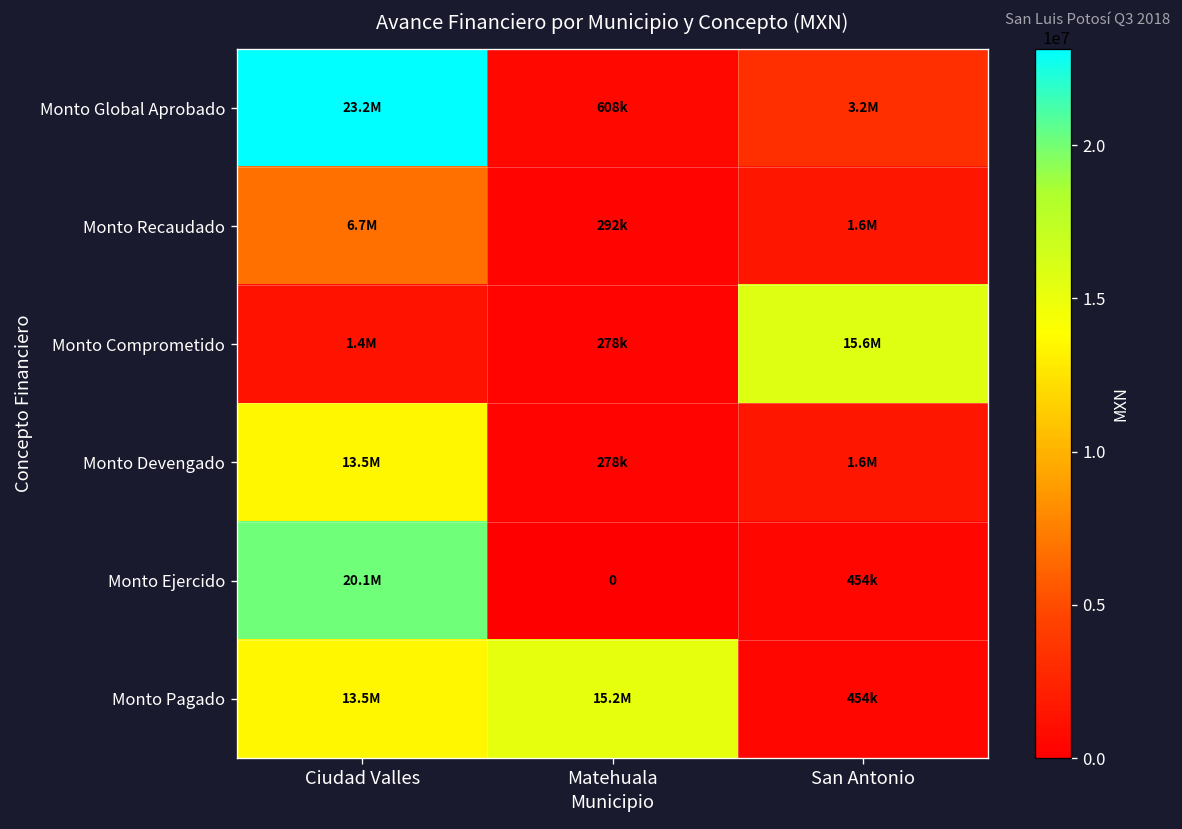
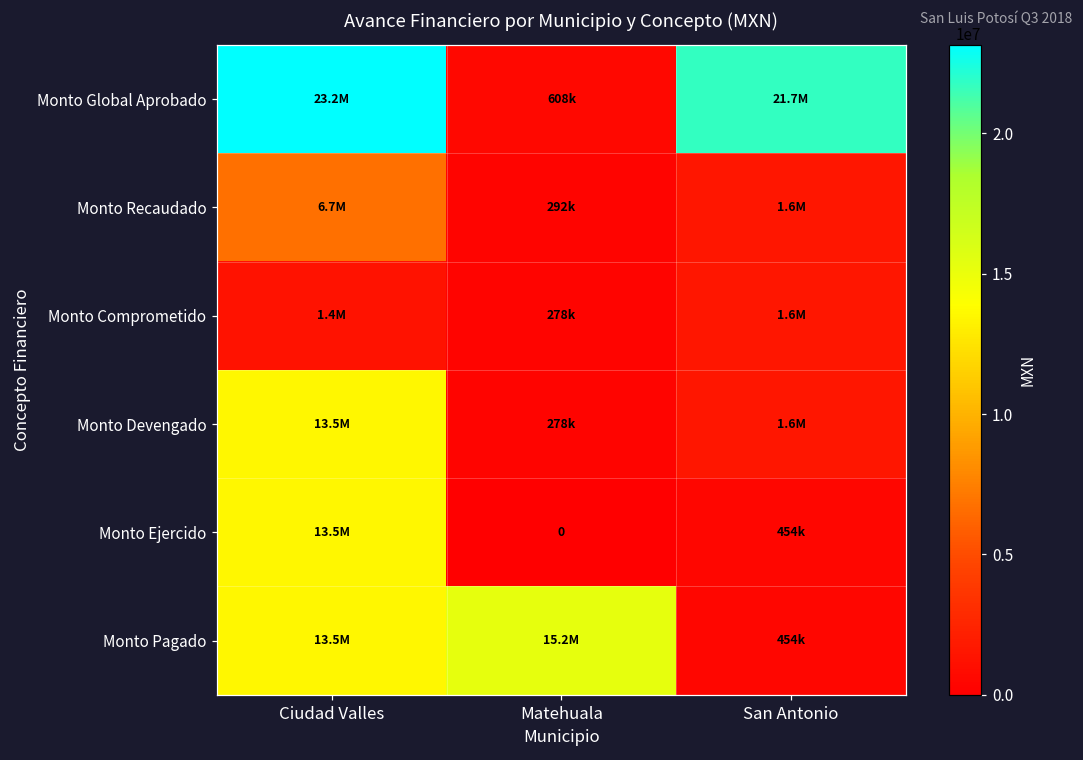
  {
    "Monto Global Aprobado": {
      "Ciudad Valles": "23.2M",
      "Matehuala": "608k",
-     "San Antonio": "3.2M"
+     "San Antonio": "21.7M"
    },
    "Monto Recaudado": {
      "Ciudad Valles": "6.7M",
      "Matehuala": "292k",
      "San Antonio": "1.6M"
    },
    "Monto Comprometido": {
      "Ciudad Valles": "1.4M",
      "Matehuala": "278k",
-     "San Antonio": "15.6M"
+     "San Antonio": "1.6M"
    },
    "Monto Devengado": {
      "Ciudad Valles": "13.5M",
      "Matehuala": "278k",
      "San Antonio": "1.6M"
    },
    "Monto Ejercido": {
-     "Ciudad Valles": "20.1M",
+     "Ciudad Valles": "13.5M",
      "Matehuala": "0",
      "San Antonio": "454k"
    },
    "Monto Pagado": {
      "Ciudad Valles": "13.5M",
      "Matehuala": "15.2M",
      "San Antonio": "454k"
    }
  }
